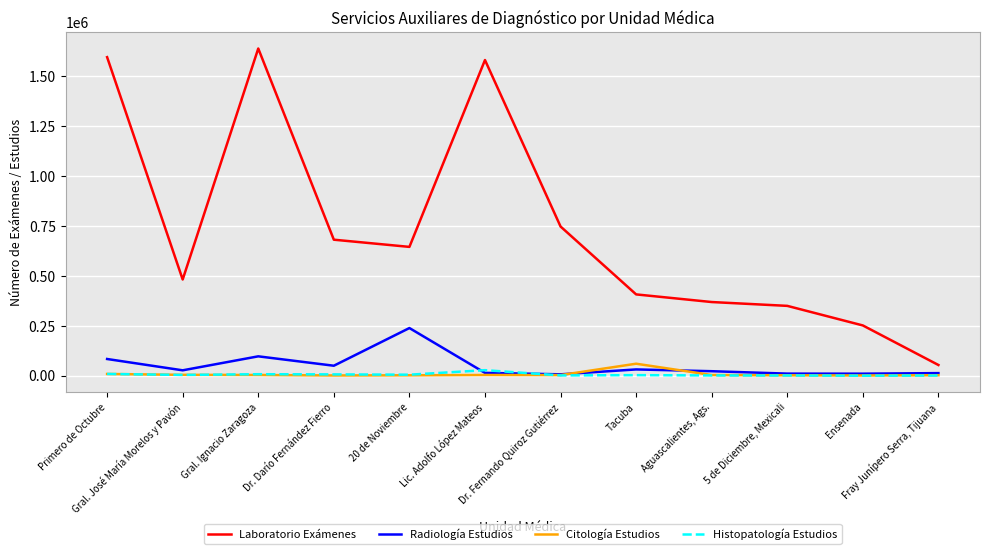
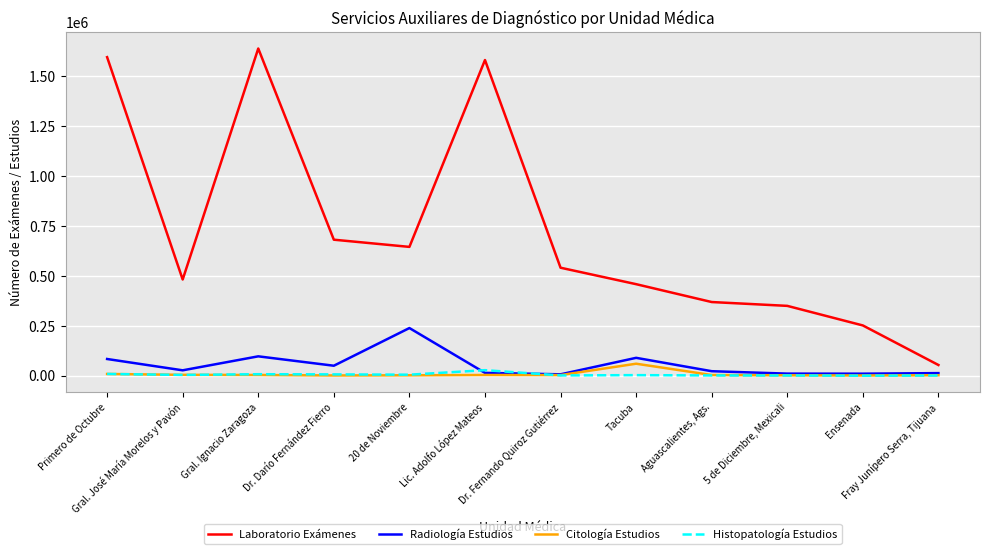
  {
    "Laboratorio Exámenes": {
      "Primero de Octubre": 1590000,
      "Gral. José María Morelos y Pavón": 480000,
      "Gral. Ignacio Zaragoza": 1640000,
      "Dr. Darío Fernández Fierro": 680000,
      "20 de Noviembre": 640000,
      "Lic. Adolfo López Mateos": 1580000,
-     "Dr. Fernando Quiroz Gutiérrez": 750000,
-     "Tacuba": 410000,
+     "Dr. Fernando Quiroz Gutiérrez": 540000,
+     "Tacuba": 460000,
      "Aguascalientes, Ags.": 370000,
      "5 de Diciembre, Mexicali": 350000,
      "Ensenada": 250000,
      "Fray Junípero Serra, Tijuana": 50000
    },
    "Radiología Estudios": {
      "Primero de Octubre": 80000,
      "Gral. José María Morelos y Pavón": 30000,
      "Gral. Ignacio Zaragoza": 100000,
      "Dr. Darío Fernández Fierro": 50000,
      "20 de Noviembre": 240000,
-     "Tacuba": 30000,
+     "Tacuba": 90000,
      "Aguascalientes, Ags.": 20000
    },
    "Citología Estudios": {
      "Tacuba": 60000
    },
    "Histopatología Estudios": {
      "Lic. Adolfo López Mateos": 30000,
      "Tacuba": 0
    }
  }
